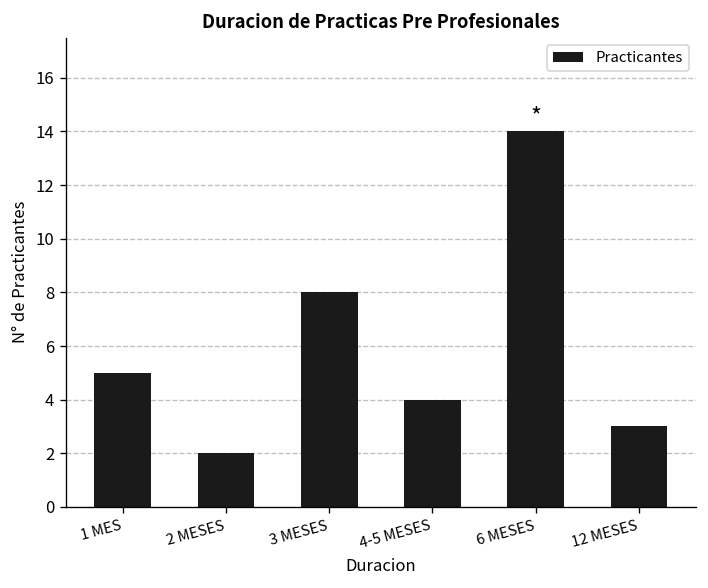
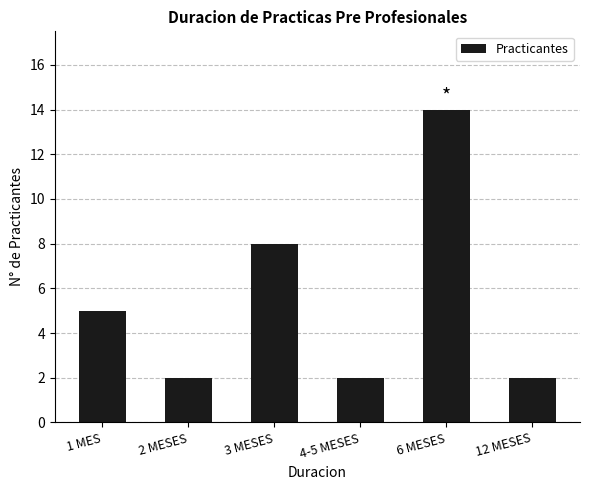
  {
    "1 MES": 5,
    "2 MESES": 2,
    "3 MESES": 8,
-   "4-5 MESES": 4,
+   "4-5 MESES": 2,
    "6 MESES": 14,
-   "12 MESES": 3
+   "12 MESES": 2
  }
